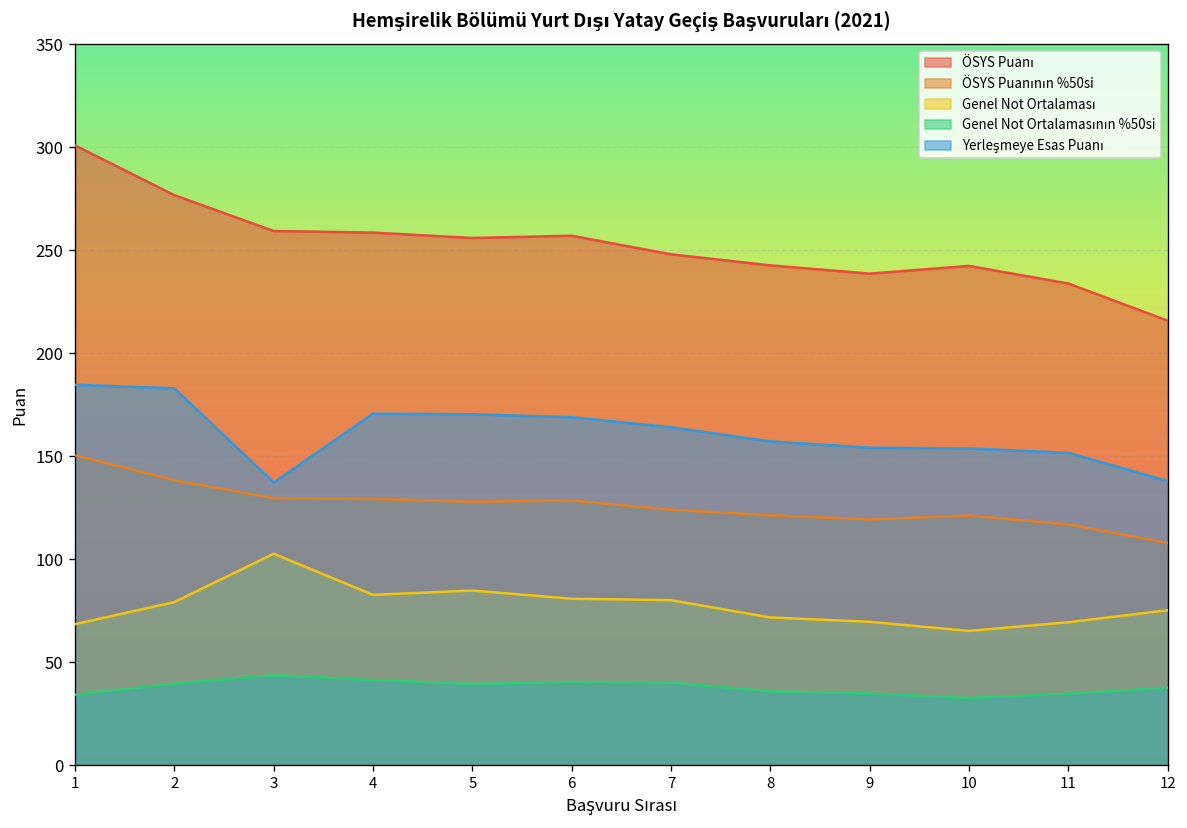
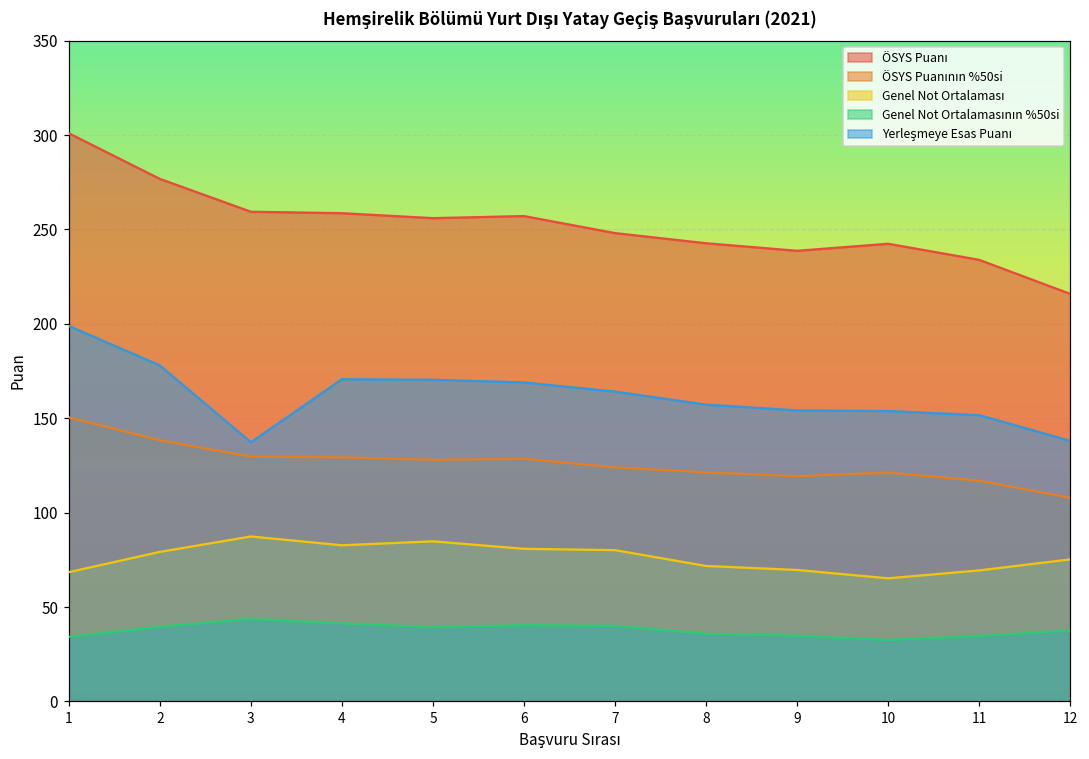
  {
    "Genel Not Ortalaması": {
      "1": 69,
      "2": 79,
-     "3": 103,
+     "3": 87,
      "4": 83,
      "5": 85,
      "6": 81,
      "7": 80,
      "8": 72,
      "9": 70,
      "10": 65,
      "11": 69,
      "12": 75
    },
    "Genel Not Ortalamasının %50si": {
      "1": 34,
      "2": 40,
      "3": 44,
      "4": 41,
      "5": 39,
      "6": 40,
      "7": 40,
      "8": 36,
      "9": 35,
      "10": 33,
      "11": 35,
      "12": 38
    },
    "Yerleşmeye Esas Puanı": {
-     "1": 185,
-     "2": 183,
+     "1": 199,
+     "2": 178,
      "3": 137,
      "4": 171,
      "5": 170,
      "6": 169,
      "7": 164,
      "8": 157,
      "9": 154,
      "10": 154,
      "11": 152,
      "12": 138
    }
  }
